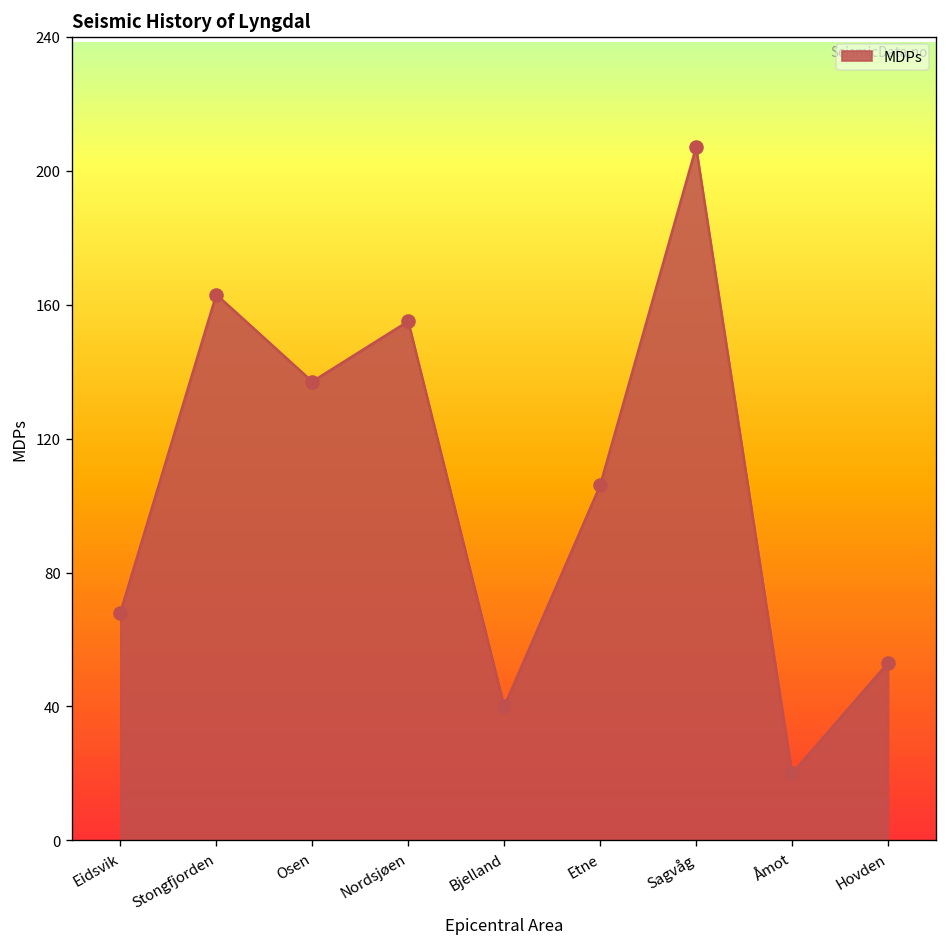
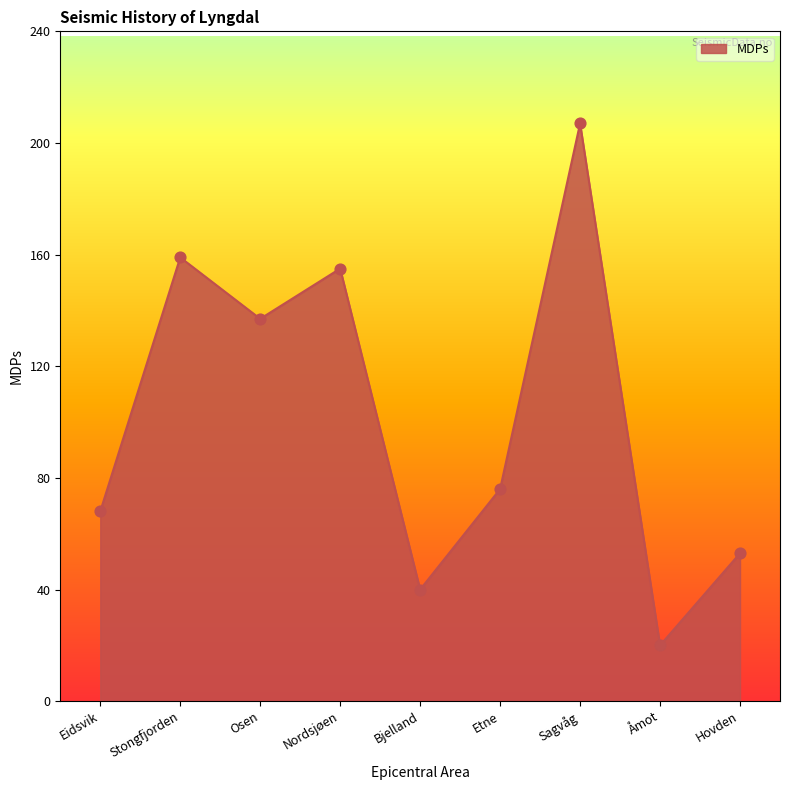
  {
    "Eidsvik": 68,
-   "Stongfjorden": 163,
+   "Stongfjorden": 159,
    "Osen": 137,
    "Nordsjøen": 155,
    "Bjelland": 40,
-   "Etne": 106,
+   "Etne": 76,
    "Sagvåg": 207,
    "Åmot": 20,
    "Hovden": 53
  }
